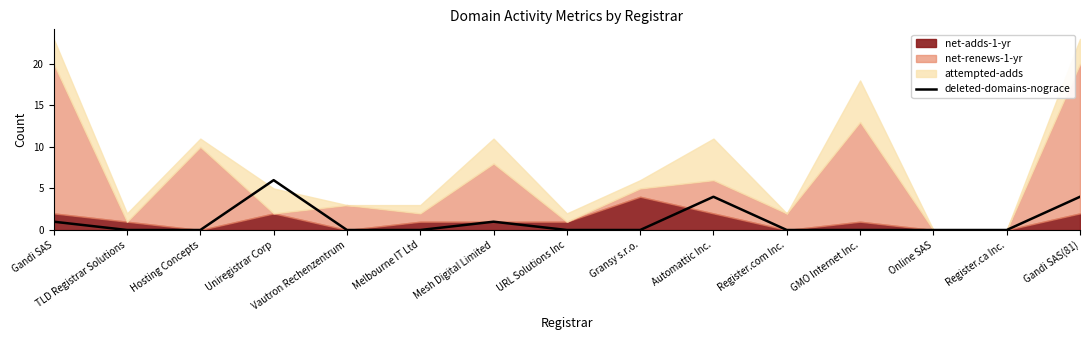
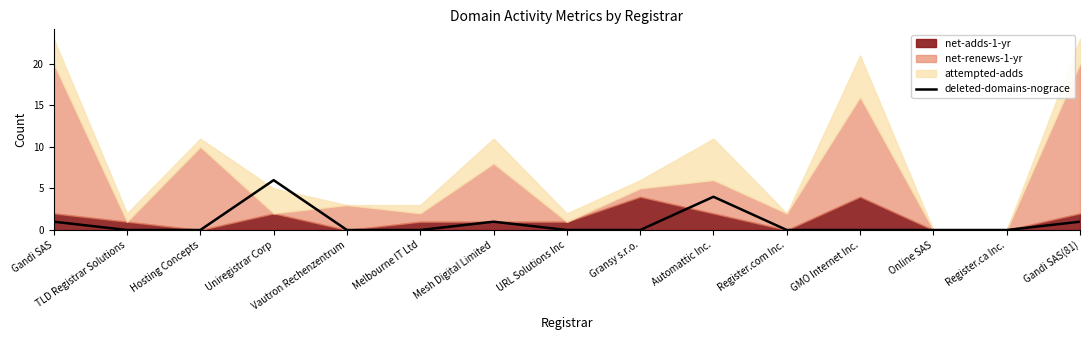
  {
    "deleted-domains-nograce": {
      "Gandi SAS": 1,
      "TLD Registrar Solutions": 0,
      "Uniregistrar Corp": 6,
      "Melbourne IT Ltd": 0,
      "URL Solutions Inc": 0,
      "Gransy s.r.o.": 0,
      "Automattic Inc.": 4,
      "GMO Internet Inc.": 0,
-     "Gandi SAS(81)": 4
+     "Gandi SAS(81)": 1
    },
    "net-adds-1-yr": {
      "Gandi SAS": 2,
      "Melbourne IT Ltd": 1,
      "Gransy s.r.o.": 4,
      "Automattic Inc.": 2,
-     "GMO Internet Inc.": 1,
+     "GMO Internet Inc.": 4,
      "Gandi SAS(81)": 2
    },
    "net-renews-1-yr": {
      "Gandi SAS": 18,
      "Hosting Concepts": 10,
      "Melbourne IT Ltd": 1,
      "Mesh Digital Limited": 7,
      "Gransy s.r.o.": 1,
      "Automattic Inc.": 4,
      "GMO Internet Inc.": 12,
      "Gandi SAS(81)": 18
    },
    "attempted-adds": {
      "Gandi SAS": 3,
      "TLD Registrar Solutions": 1,
      "Hosting Concepts": 1,
      "Uniregistrar Corp": 3,
      "Melbourne IT Ltd": 1,
      "Mesh Digital Limited": 3,
      "URL Solutions Inc": 1,
      "Gransy s.r.o.": 1,
      "Automattic Inc.": 5,
      "GMO Internet Inc.": 5,
      "Gandi SAS(81)": 3
    }
  }
